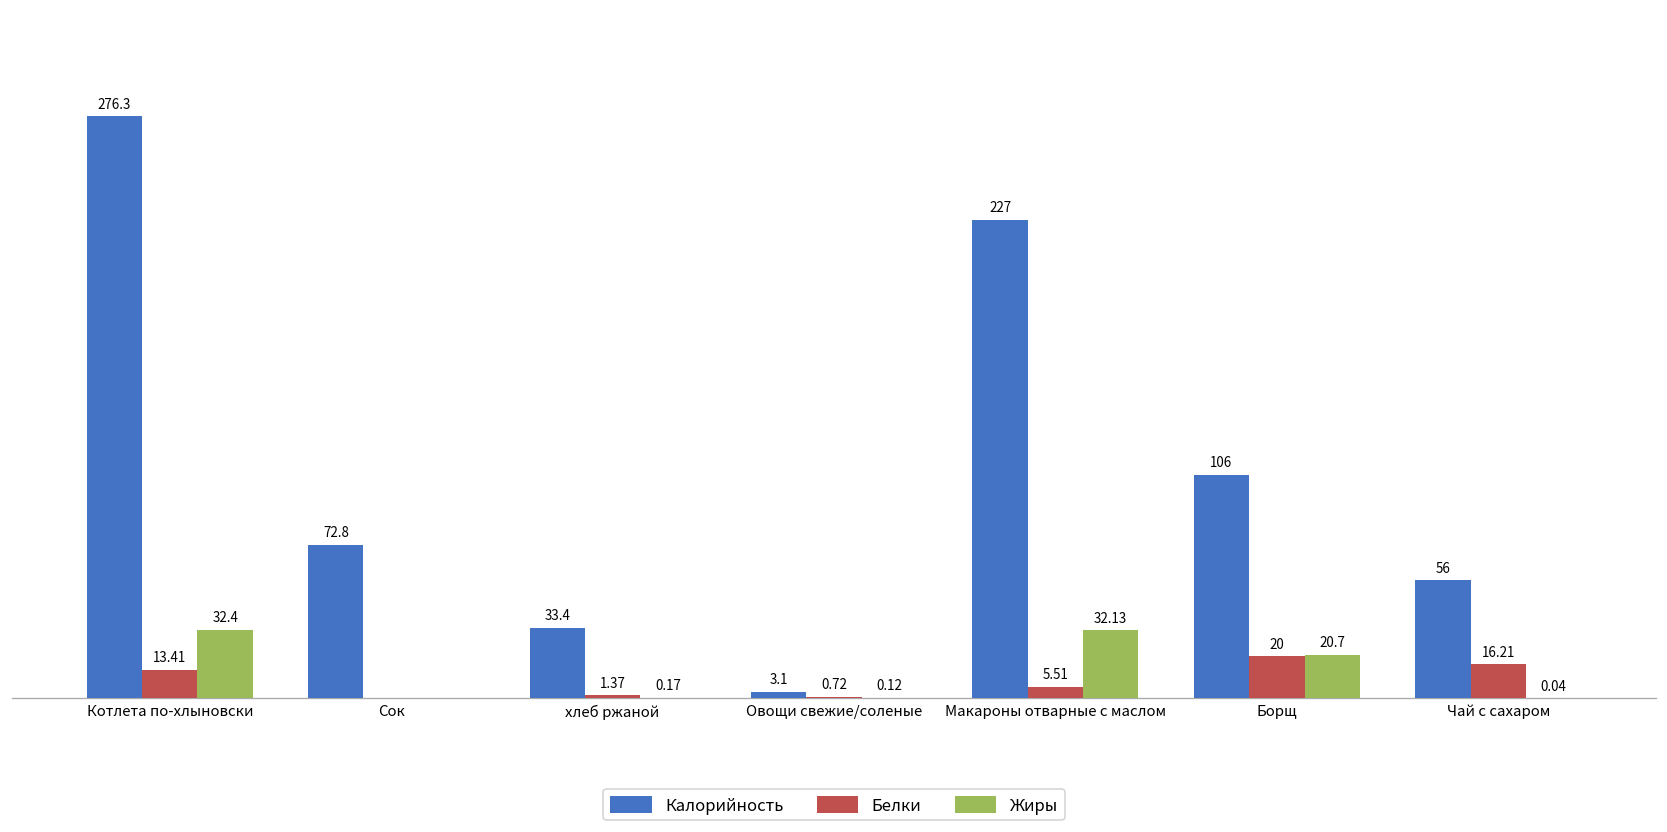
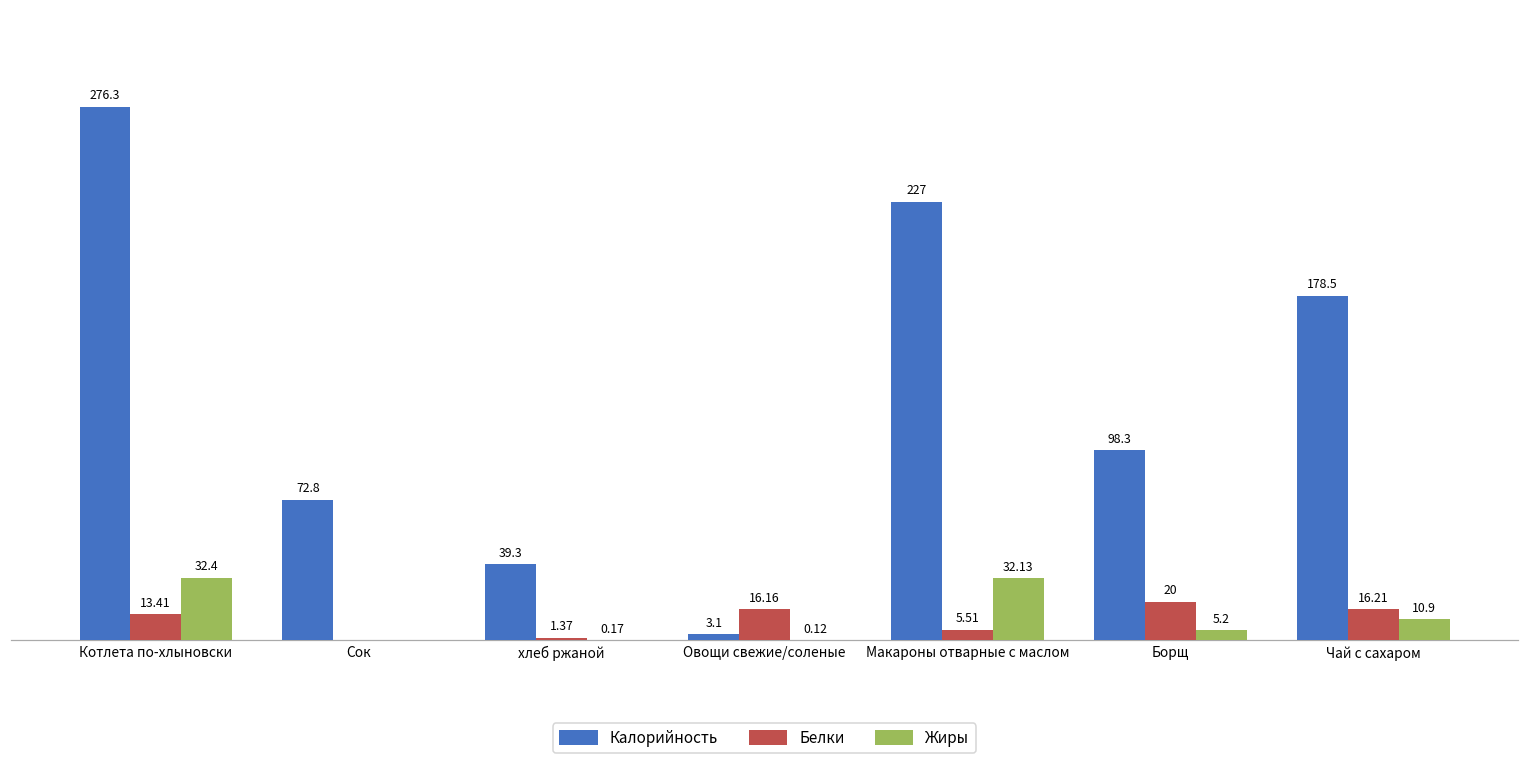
  {
    "Калорийность": {
      "Котлета по-хлыновски": 276.3,
      "Сок": 72.8,
-     "хлеб ржаной": 33.4,
+     "хлеб ржаной": 39.3,
      "Овощи свежие/соленые": 3.1,
      "Макароны отварные с маслом": 227,
-     "Борщ": 106,
-     "Чай с сахаром": 56
+     "Борщ": 98.3,
+     "Чай с сахаром": 178.5
    },
    "Белки": {
      "Котлета по-хлыновски": 13.41,
      "хлеб ржаной": 1.37,
-     "Овощи свежие/соленые": 0.72,
+     "Овощи свежие/соленые": 16.16,
      "Макароны отварные с маслом": 5.51,
      "Борщ": 20,
      "Чай с сахаром": 16.21
    },
    "Жиры": {
      "Котлета по-хлыновски": 32.4,
      "хлеб ржаной": 0.17,
      "Овощи свежие/соленые": 0.12,
      "Макароны отварные с маслом": 32.13,
-     "Борщ": 20.7,
-     "Чай с сахаром": 0.04
+     "Борщ": 5.2,
+     "Чай с сахаром": 10.9
    }
  }
